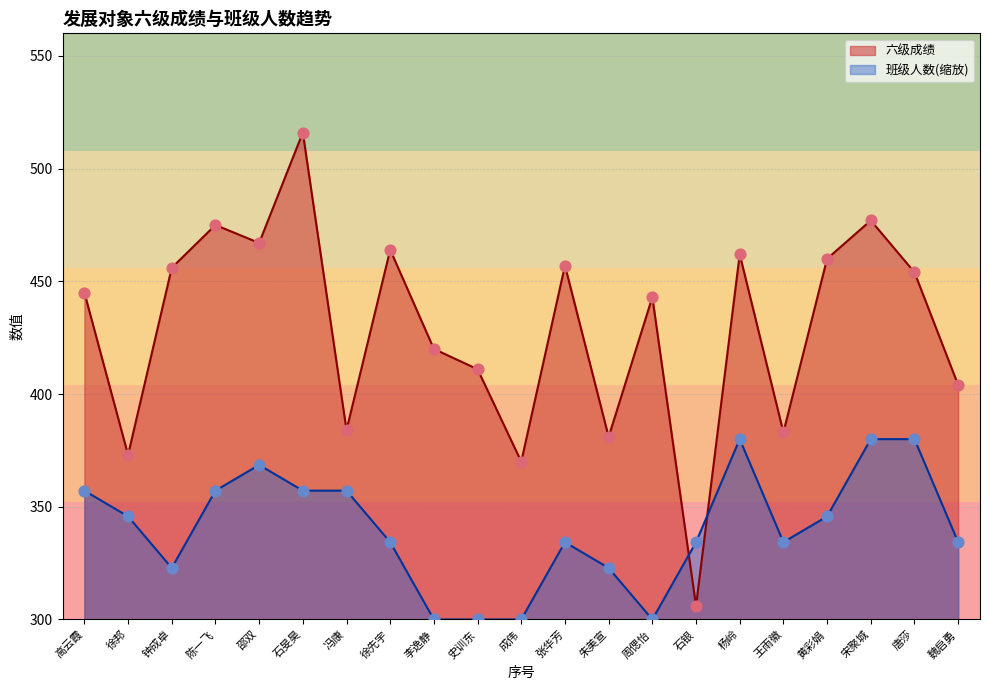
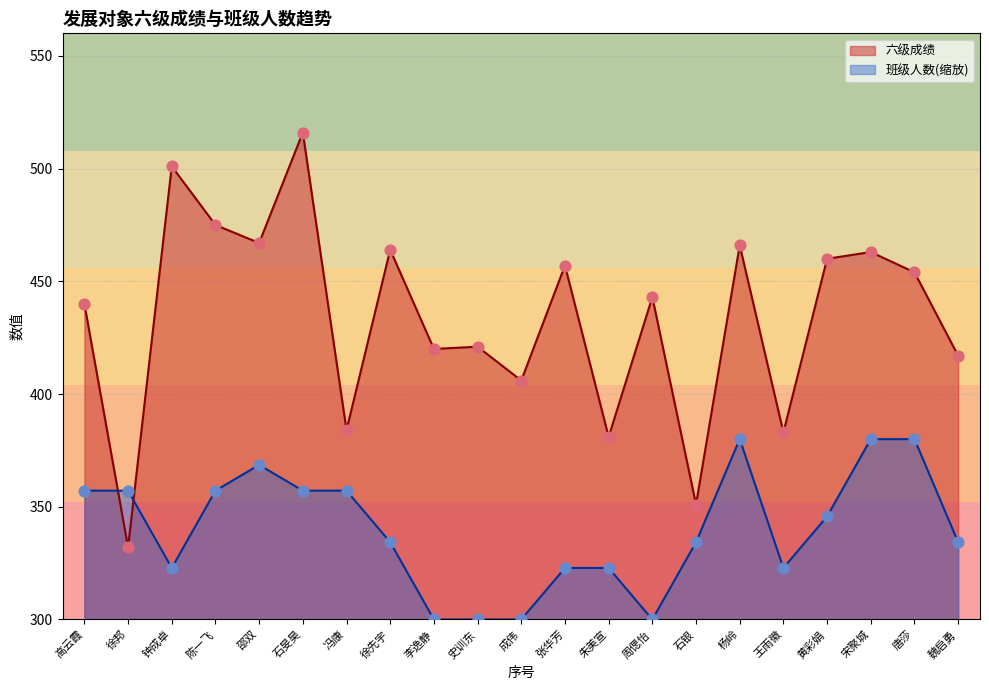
  {
    "六级成绩": {
-     "高云霞": 445,
-     "徐邦": 373,
-     "钟成卓": 456,
+     "高云霞": 440,
+     "徐邦": 332,
+     "钟成卓": 501,
      "陈一飞": 475,
      "邵双": 467,
      "石旻昊": 516,
      "冯康": 384,
      "徐先宇": 464,
      "李逸静": 420,
-     "史训东": 411,
-     "成伟": 370,
+     "史训东": 421,
+     "成伟": 406,
      "张华芳": 457,
      "朱美宣": 381,
      "周偲怡": 443,
-     "石银": 306,
-     "杨岭": 462,
+     "石银": 351,
+     "杨岭": 466,
      "王雨徽": 383,
      "黄彩娟": 460,
-     "宋聚城": 477,
+     "宋聚城": 463,
      "唐莎": 454,
-     "魏启勇": 404
+     "魏启勇": 417
    },
    "班级人数(缩放)": {
      "高云霞": 357,
-     "徐邦": 346,
+     "徐邦": 357,
      "钟成卓": 323,
      "陈一飞": 357,
      "邵双": 369,
      "石旻昊": 357,
      "冯康": 357,
      "徐先宇": 334,
      "李逸静": 300,
      "史训东": 300,
      "成伟": 300,
-     "张华芳": 334,
+     "张华芳": 323,
      "朱美宣": 323,
      "周偲怡": 300,
      "石银": 334,
      "杨岭": 380,
-     "王雨徽": 334,
+     "王雨徽": 323,
      "黄彩娟": 346,
      "宋聚城": 380,
      "唐莎": 380,
      "魏启勇": 334
    }
  }
